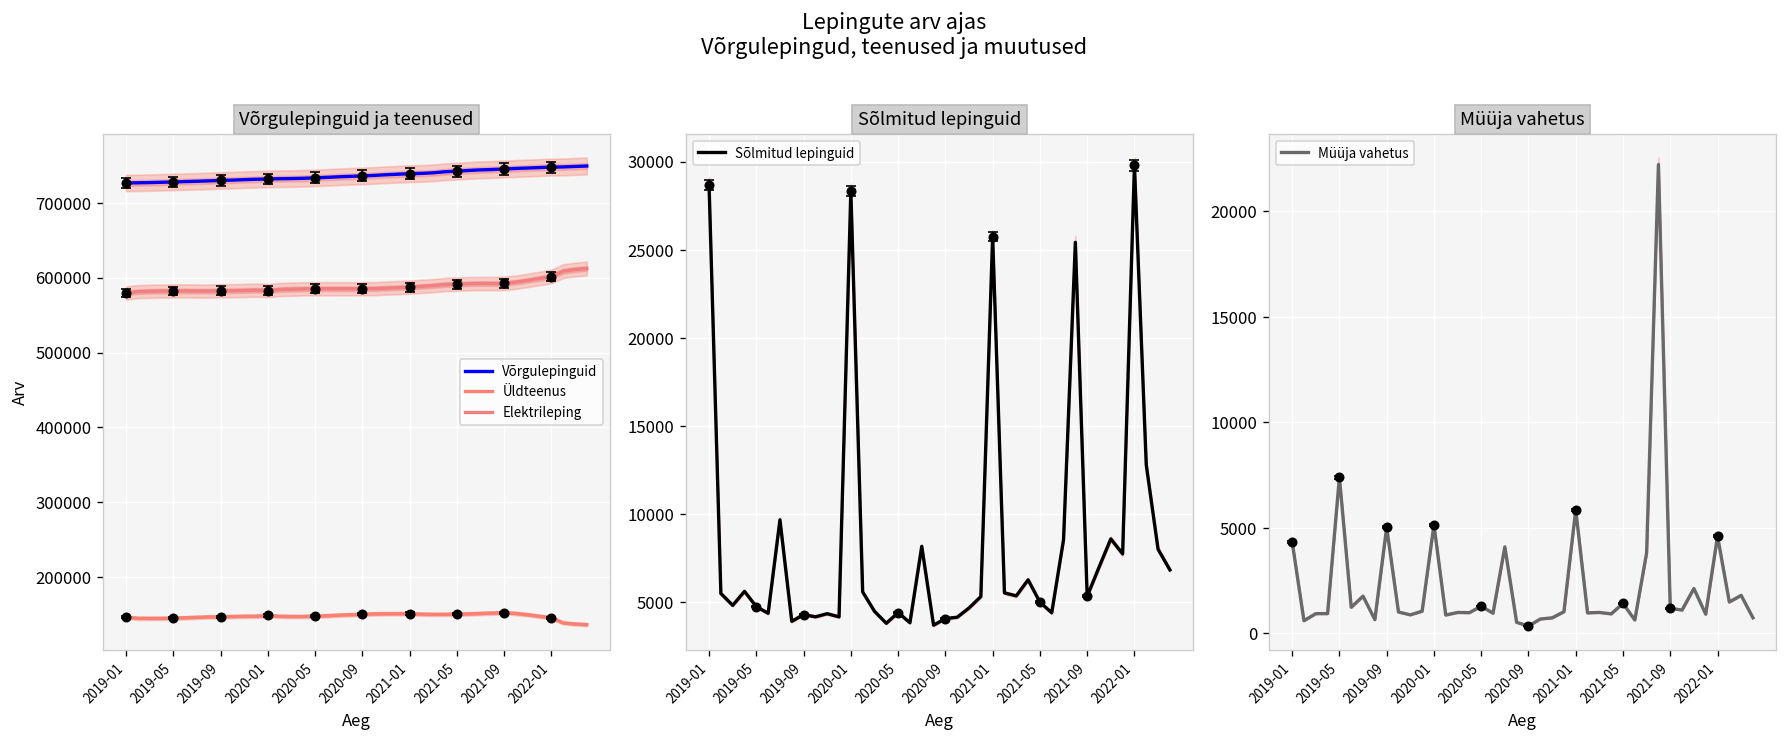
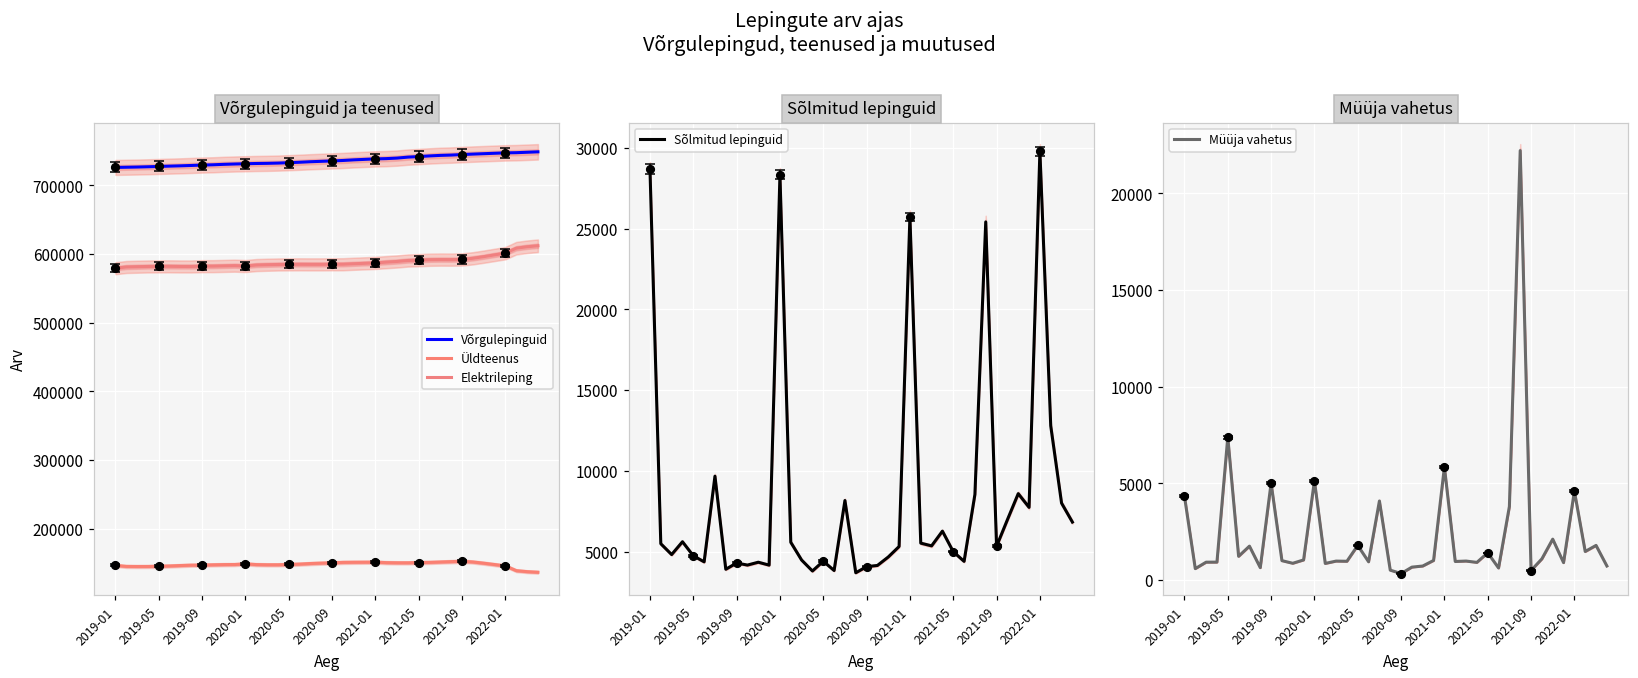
  {
    "Müüja vahetus": {
      "Müüja vahetus": {
-       "2020-05": 1300,
-       "2021-09": 1200
+       "2020-05": 1800,
+       "2021-09": 500
      }
    }
  }
